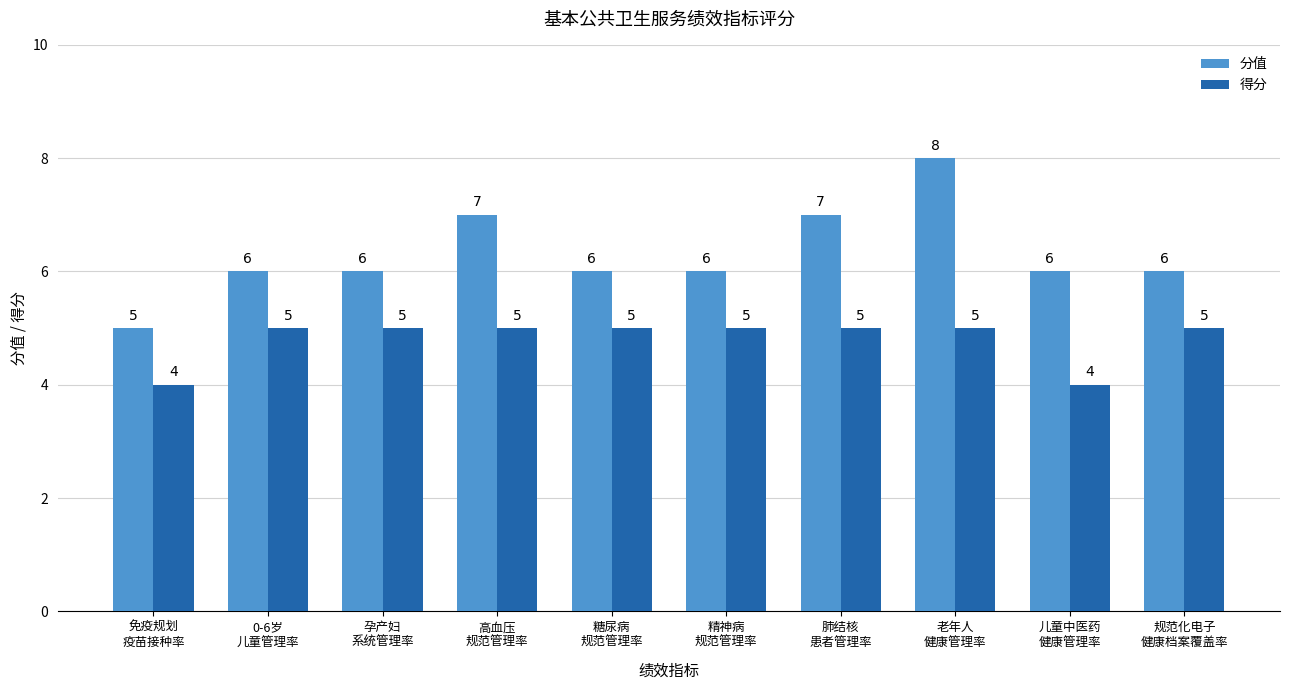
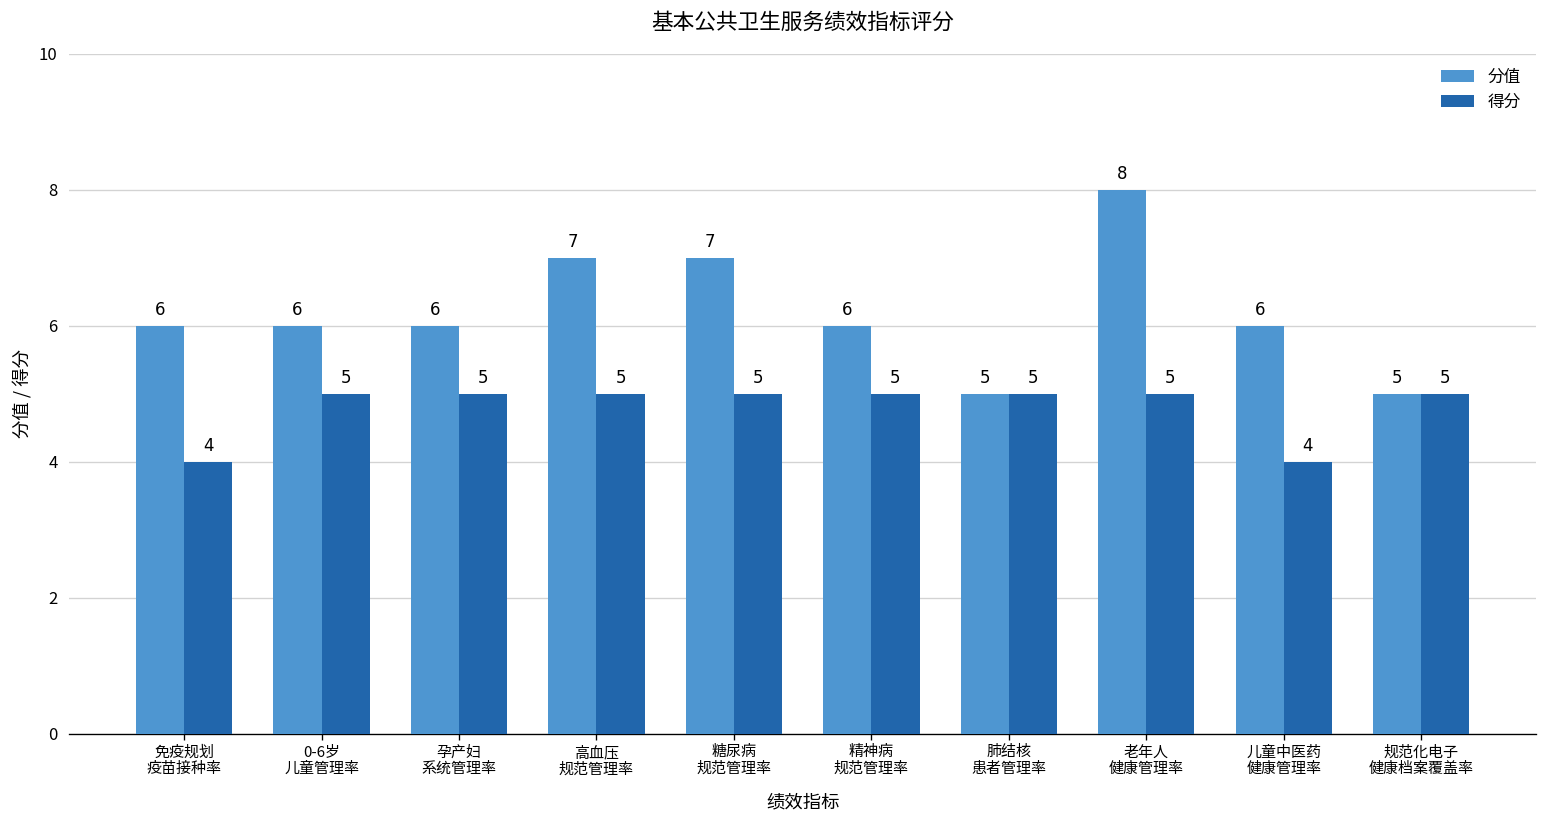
  {
    "分值": {
-     "免疫规划 疫苗接种率": 5,
+     "免疫规划 疫苗接种率": 6,
      "0-6岁 儿童管理率": 6,
      "孕产妇 系统管理率": 6,
      "高血压 规范管理率": 7,
-     "糖尿病 规范管理率": 6,
+     "糖尿病 规范管理率": 7,
      "精神病 规范管理率": 6,
-     "肺结核 患者管理率": 7,
+     "肺结核 患者管理率": 5,
      "老年人 健康管理率": 8,
      "儿童中医药 健康管理率": 6,
-     "规范化电子 健康档案覆盖率": 6
+     "规范化电子 健康档案覆盖率": 5
    },
    "得分": {
      "免疫规划 疫苗接种率": 4,
      "0-6岁 儿童管理率": 5,
      "孕产妇 系统管理率": 5,
      "高血压 规范管理率": 5,
      "糖尿病 规范管理率": 5,
      "精神病 规范管理率": 5,
      "肺结核 患者管理率": 5,
      "老年人 健康管理率": 5,
      "儿童中医药 健康管理率": 4,
      "规范化电子 健康档案覆盖率": 5
    }
  }
